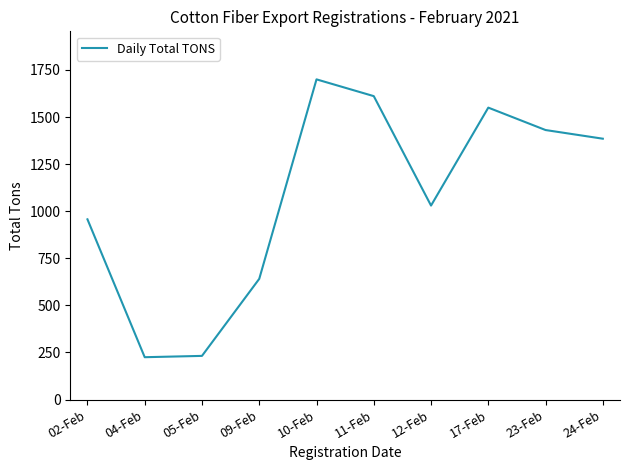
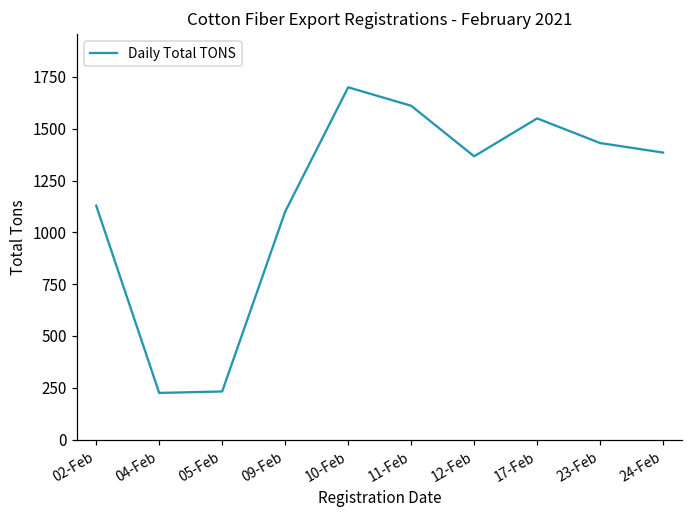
  {
-   "02-Feb": 960,
+   "02-Feb": 1130,
    "04-Feb": 230,
    "05-Feb": 230,
-   "09-Feb": 640,
+   "09-Feb": 1100,
    "10-Feb": 1700,
    "11-Feb": 1610,
-   "12-Feb": 1030,
+   "12-Feb": 1370,
    "17-Feb": 1550,
    "23-Feb": 1430,
    "24-Feb": 1390
  }
